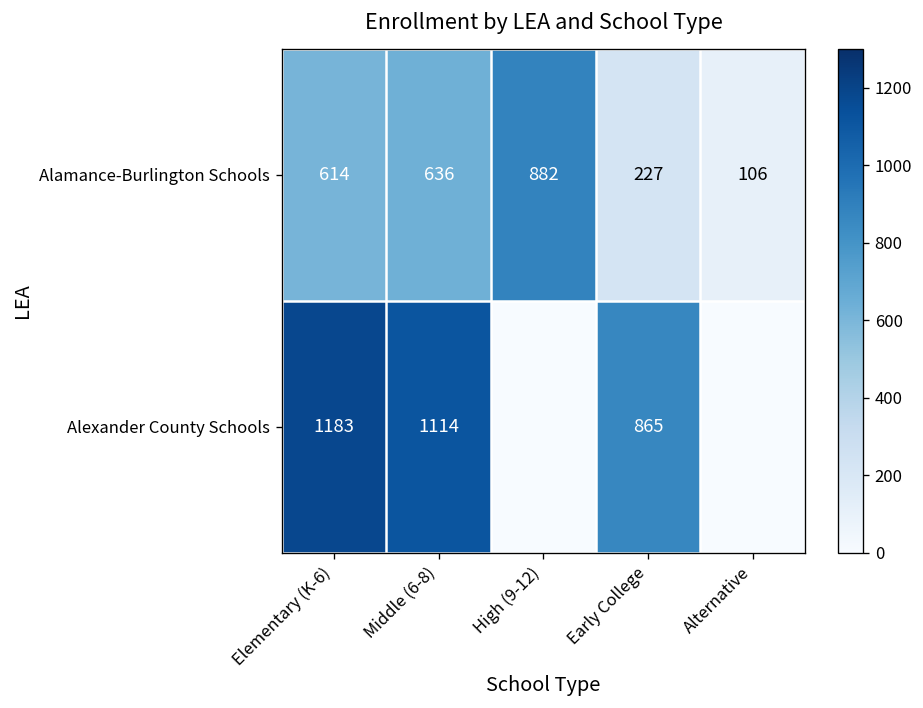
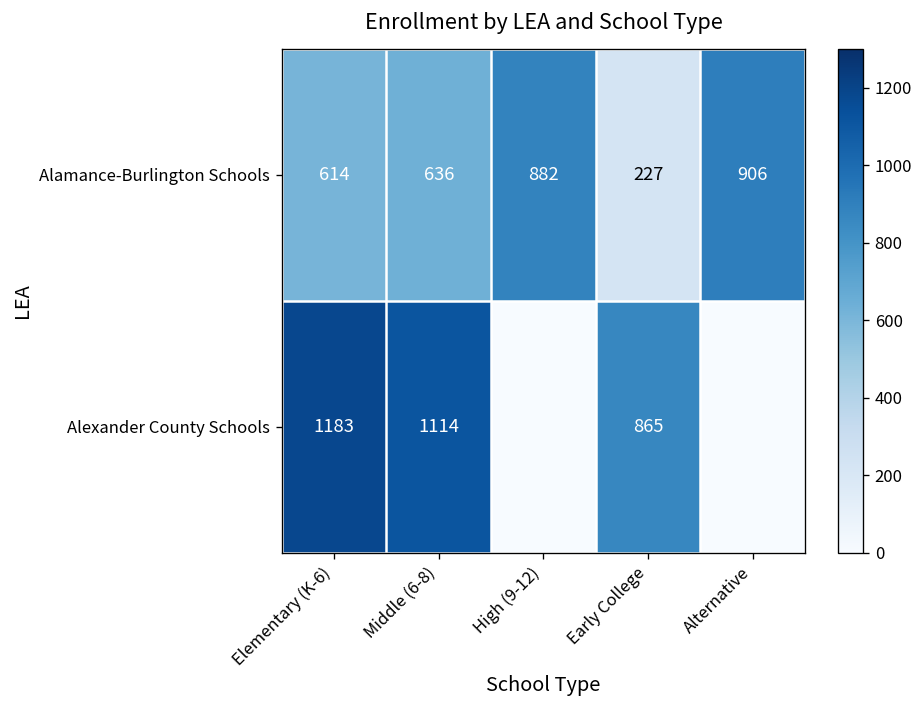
  {
    "Alamance-Burlington Schools": {
      "Elementary (K-6)": 614,
      "Middle (6-8)": 636,
      "High (9-12)": 882,
      "Early College": 227,
-     "Alternative": 106
+     "Alternative": 906
    },
    "Alexander County Schools": {
      "Elementary (K-6)": 1183,
      "Middle (6-8)": 1114,
      "Early College": 865
    }
  }
